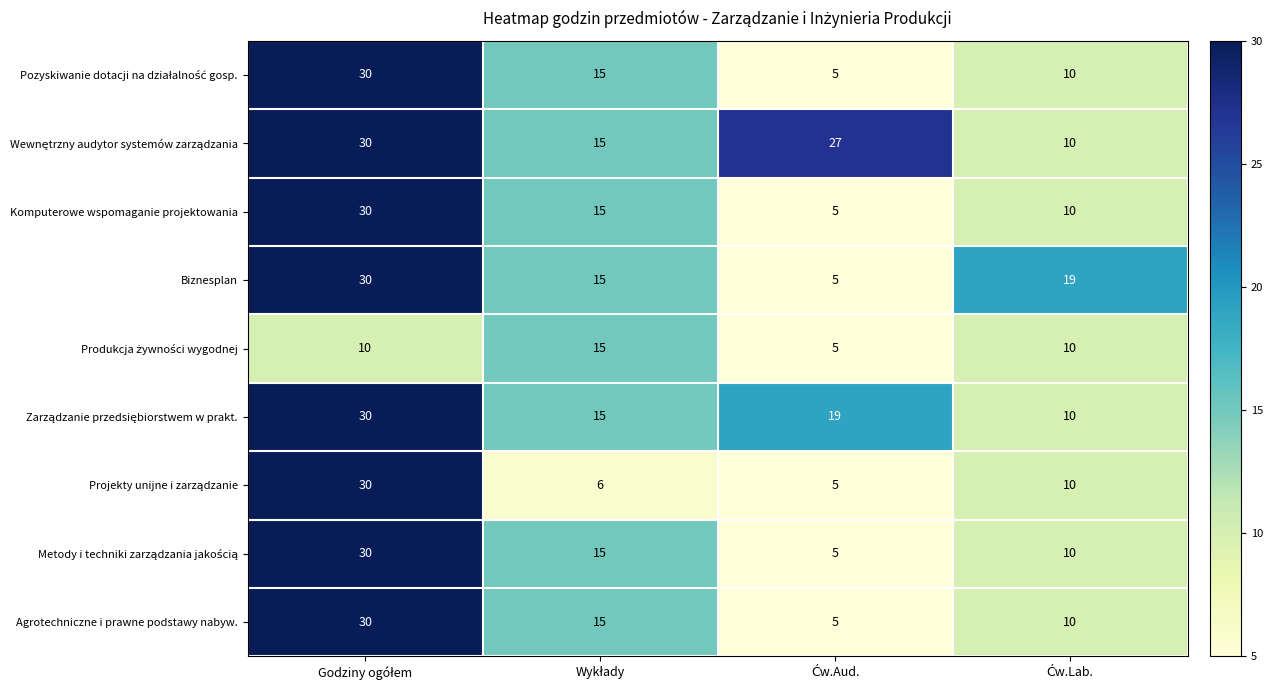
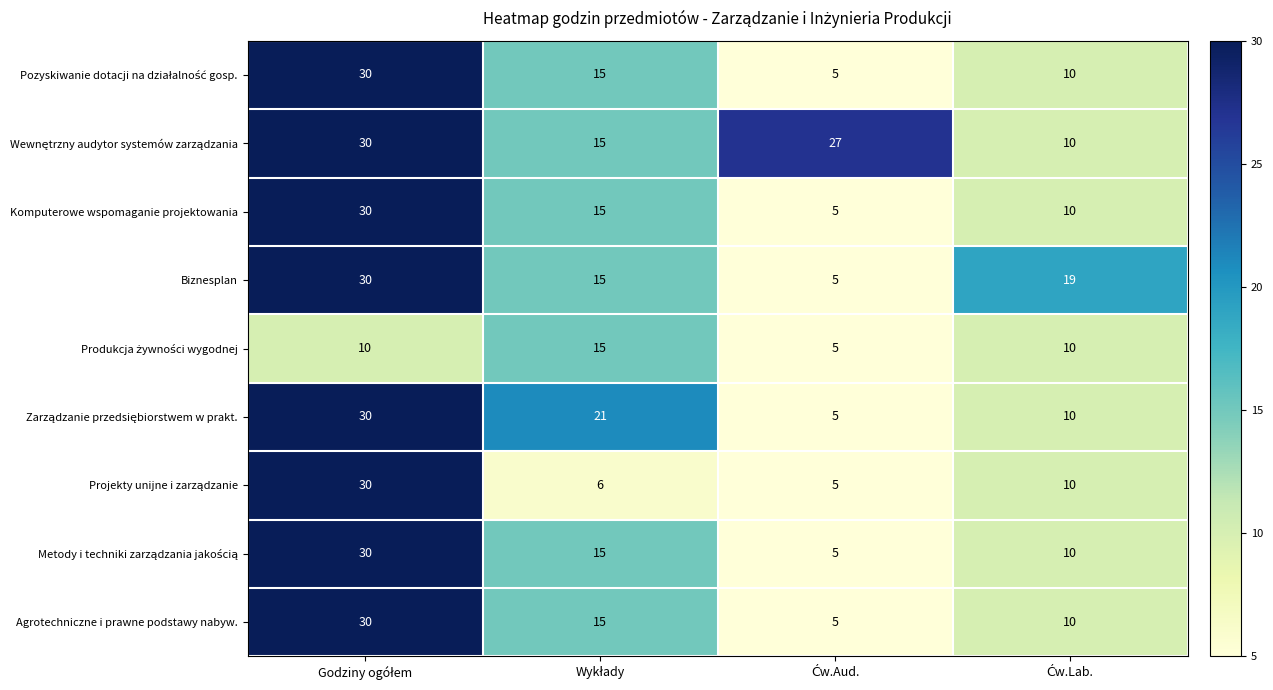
  {
    "Pozyskiwanie dotacji na działalność gosp.": {
      "Godziny ogółem": 30,
      "Wykłady": 15,
      "Ćw.Aud.": 5,
      "Ćw.Lab.": 10
    },
    "Wewnętrzny audytor systemów zarządzania": {
      "Godziny ogółem": 30,
      "Wykłady": 15,
      "Ćw.Aud.": 27,
      "Ćw.Lab.": 10
    },
    "Komputerowe wspomaganie projektowania": {
      "Godziny ogółem": 30,
      "Wykłady": 15,
      "Ćw.Aud.": 5,
      "Ćw.Lab.": 10
    },
    "Biznesplan": {
      "Godziny ogółem": 30,
      "Wykłady": 15,
      "Ćw.Aud.": 5,
      "Ćw.Lab.": 19
    },
    "Produkcja żywności wygodnej": {
      "Godziny ogółem": 10,
      "Wykłady": 15,
      "Ćw.Aud.": 5,
      "Ćw.Lab.": 10
    },
    "Zarządzanie przedsiębiorstwem w prakt.": {
      "Godziny ogółem": 30,
-     "Wykłady": 15,
-     "Ćw.Aud.": 19,
+     "Wykłady": 21,
+     "Ćw.Aud.": 5,
      "Ćw.Lab.": 10
    },
    "Projekty unijne i zarządzanie": {
      "Godziny ogółem": 30,
      "Wykłady": 6,
      "Ćw.Aud.": 5,
      "Ćw.Lab.": 10
    },
    "Metody i techniki zarządzania jakością": {
      "Godziny ogółem": 30,
      "Wykłady": 15,
      "Ćw.Aud.": 5,
      "Ćw.Lab.": 10
    },
    "Agrotechniczne i prawne podstawy nabyw.": {
      "Godziny ogółem": 30,
      "Wykłady": 15,
      "Ćw.Aud.": 5,
      "Ćw.Lab.": 10
    }
  }
